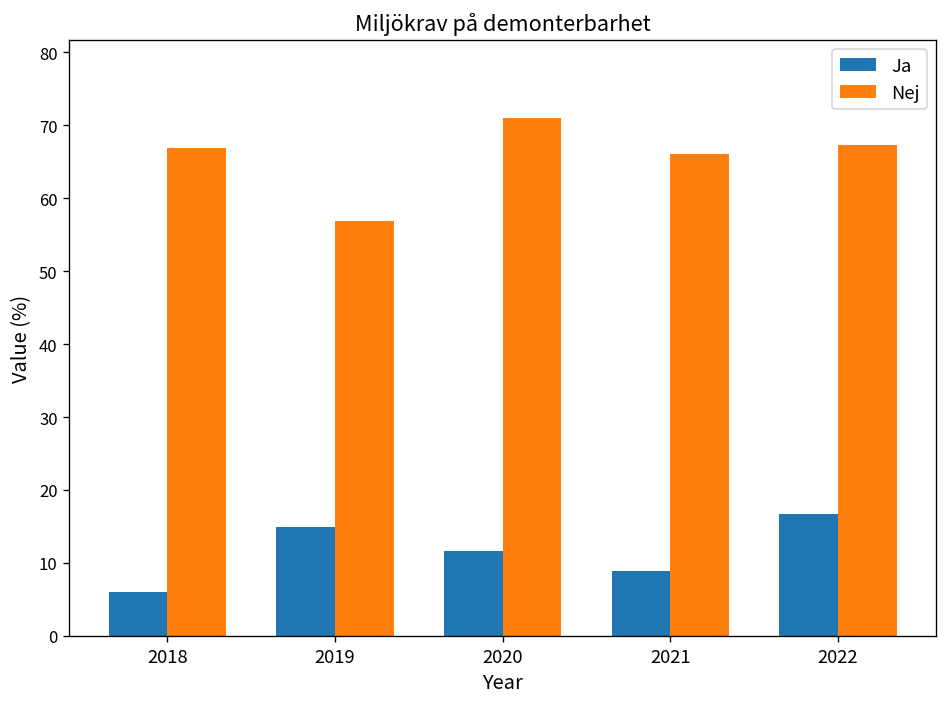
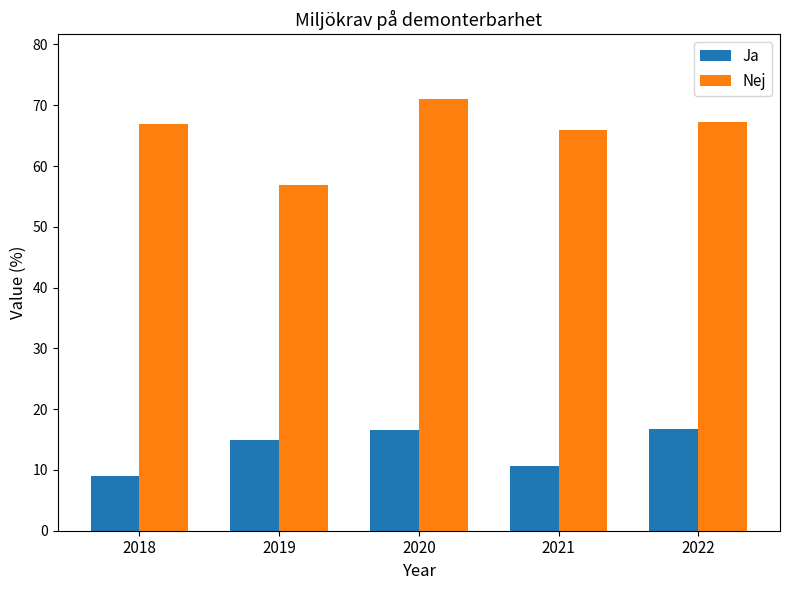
  {
    "Ja": {
-     "2018": 6,
+     "2018": 9,
      "2019": 15,
-     "2020": 12,
-     "2021": 9,
+     "2020": 17,
+     "2021": 11,
      "2022": 17
    },
    "Nej": {
      "2018": 67,
      "2019": 57,
      "2020": 71,
      "2021": 66,
      "2022": 67
    }
  }
